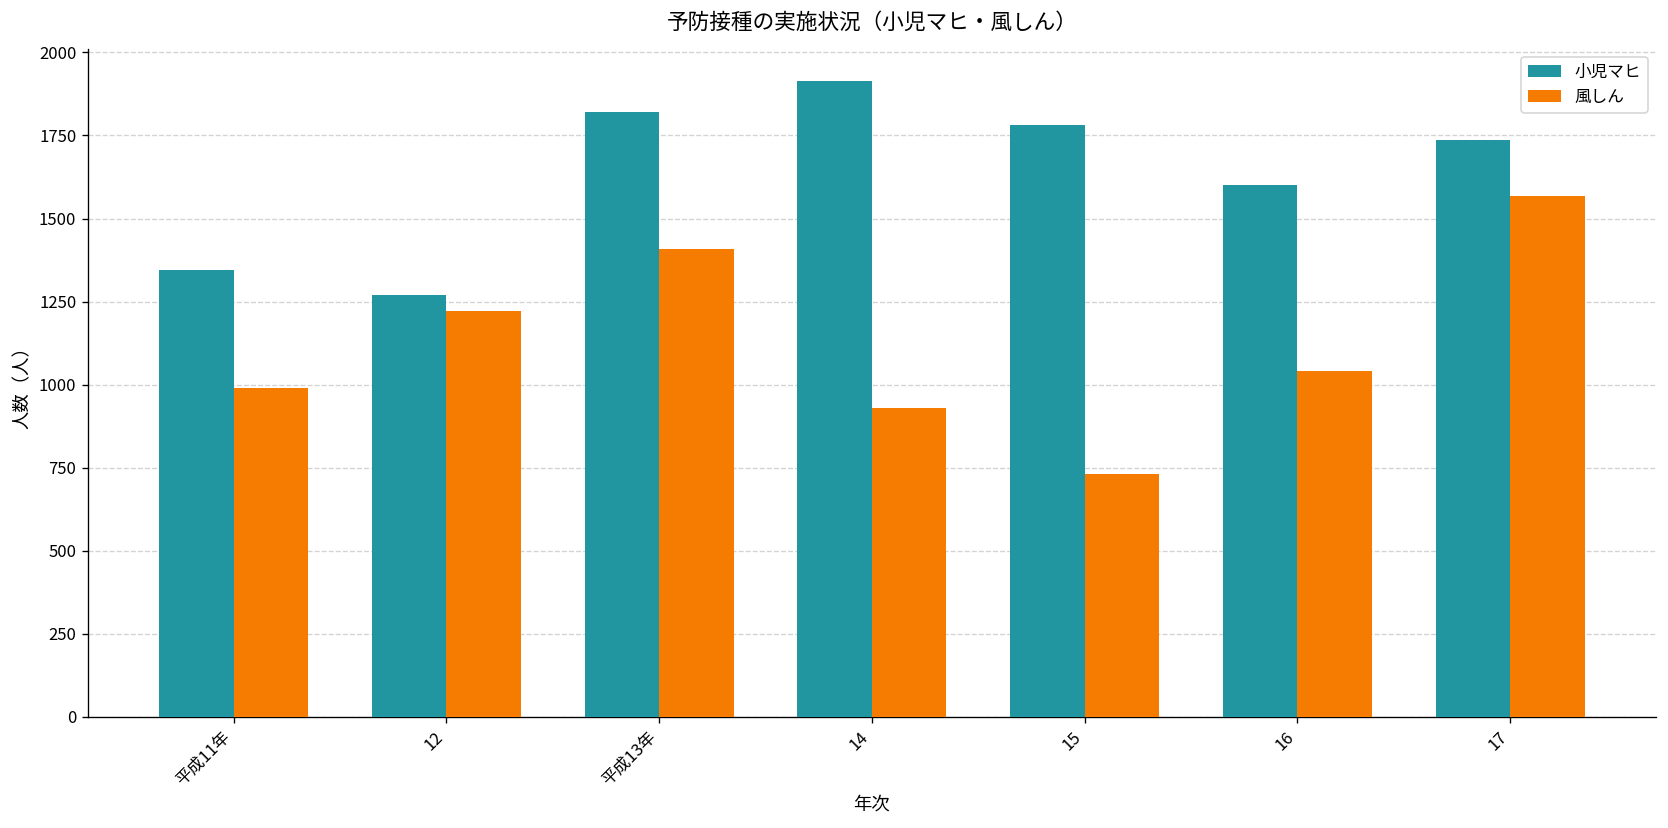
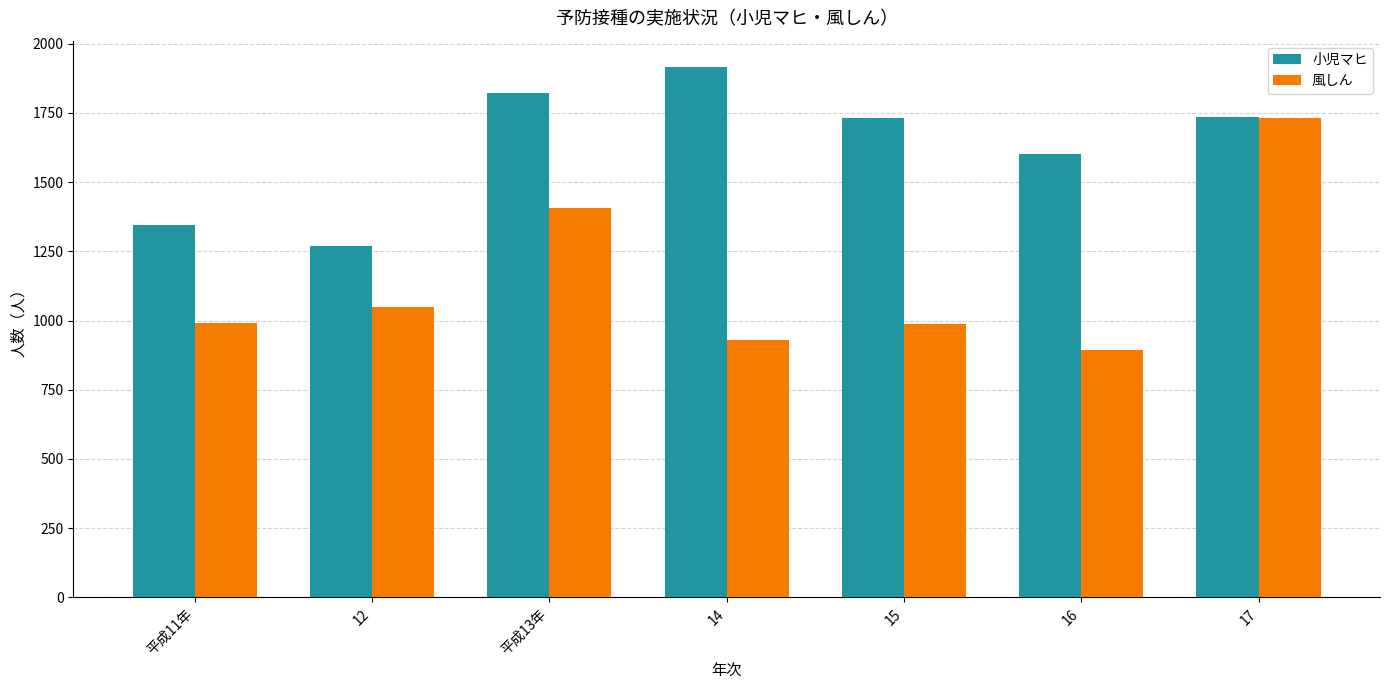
  {
    "小児マヒ": {
      "平成11年": 1350,
      "12": 1270,
      "平成13年": 1820,
      "14": 1920,
-     "15": 1780,
+     "15": 1730,
      "16": 1600,
      "17": 1740
    },
    "風しん": {
      "平成11年": 990,
-     "12": 1220,
+     "12": 1050,
      "平成13年": 1410,
      "14": 930,
-     "15": 730,
-     "16": 1040,
-     "17": 1570
+     "15": 990,
+     "16": 890,
+     "17": 1730
    }
  }
